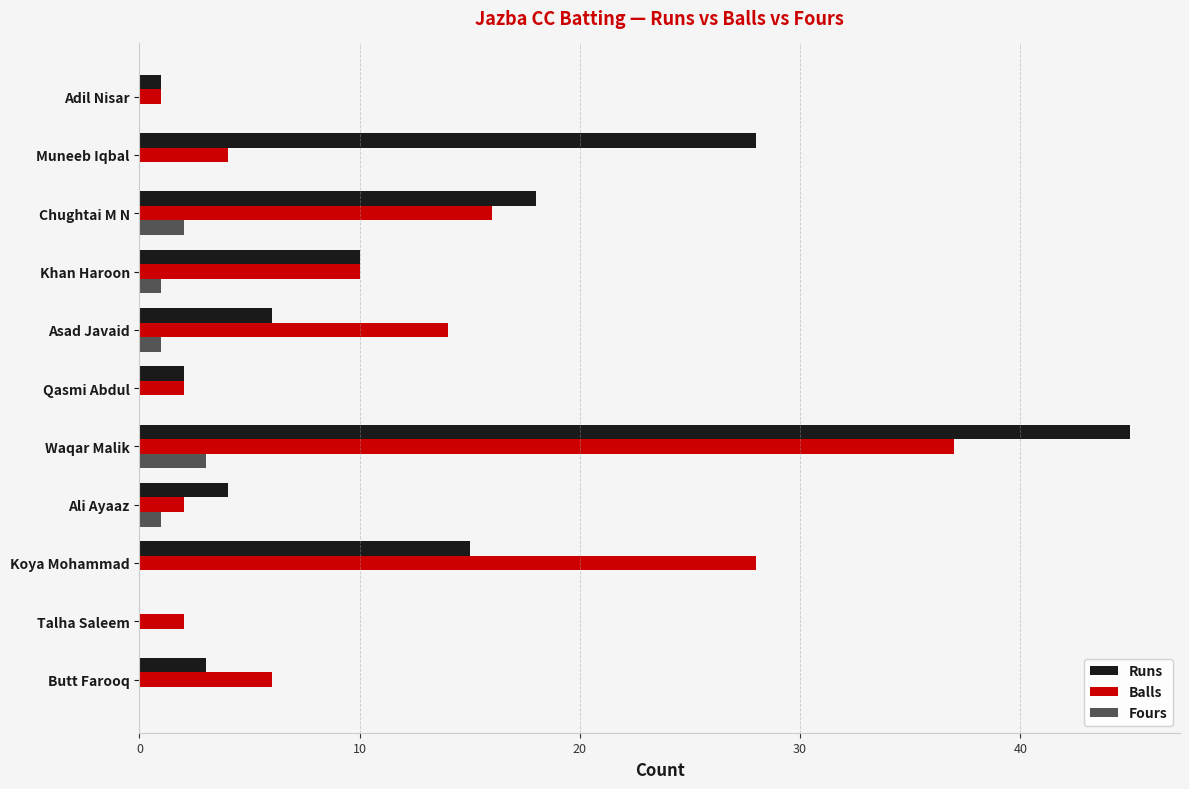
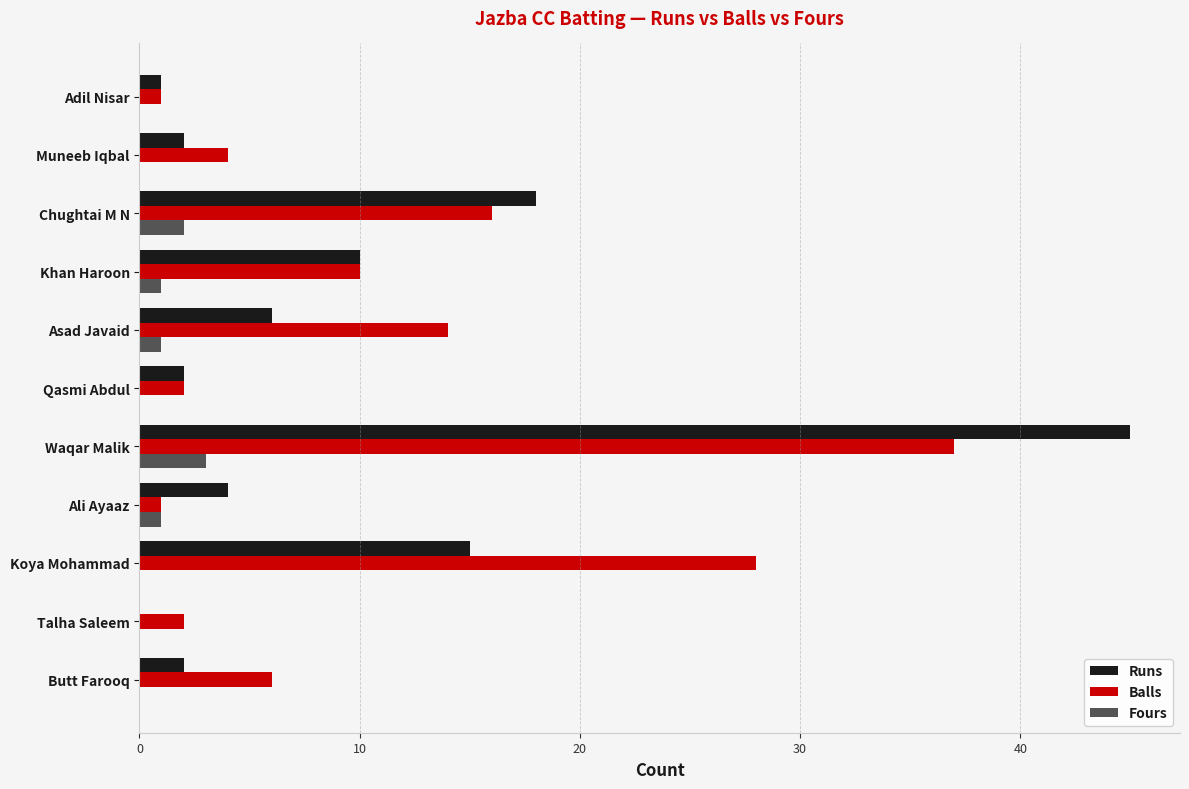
  {
    "Runs": {
      "Adil Nisar": 1,
-     "Muneeb Iqbal": 28,
+     "Muneeb Iqbal": 2,
      "Chughtai M N": 18,
      "Khan Haroon": 10,
      "Asad Javaid": 6,
      "Qasmi Abdul": 2,
      "Waqar Malik": 45,
      "Ali Ayaaz": 4,
      "Koya Mohammad": 15,
      "Talha Saleem": 0,
-     "Butt Farooq": 3
+     "Butt Farooq": 2
    },
    "Balls": {
      "Adil Nisar": 1,
      "Muneeb Iqbal": 4,
      "Chughtai M N": 16,
      "Khan Haroon": 10,
      "Asad Javaid": 14,
      "Qasmi Abdul": 2,
      "Waqar Malik": 37,
-     "Ali Ayaaz": 2,
+     "Ali Ayaaz": 1,
      "Koya Mohammad": 28,
      "Talha Saleem": 2,
      "Butt Farooq": 6
    },
    "Fours": {
      "Adil Nisar": 0,
      "Muneeb Iqbal": 0,
      "Chughtai M N": 2,
      "Khan Haroon": 1,
      "Asad Javaid": 1,
      "Qasmi Abdul": 0,
      "Waqar Malik": 3,
      "Ali Ayaaz": 1,
      "Koya Mohammad": 0,
      "Talha Saleem": 0,
      "Butt Farooq": 0
    }
  }
